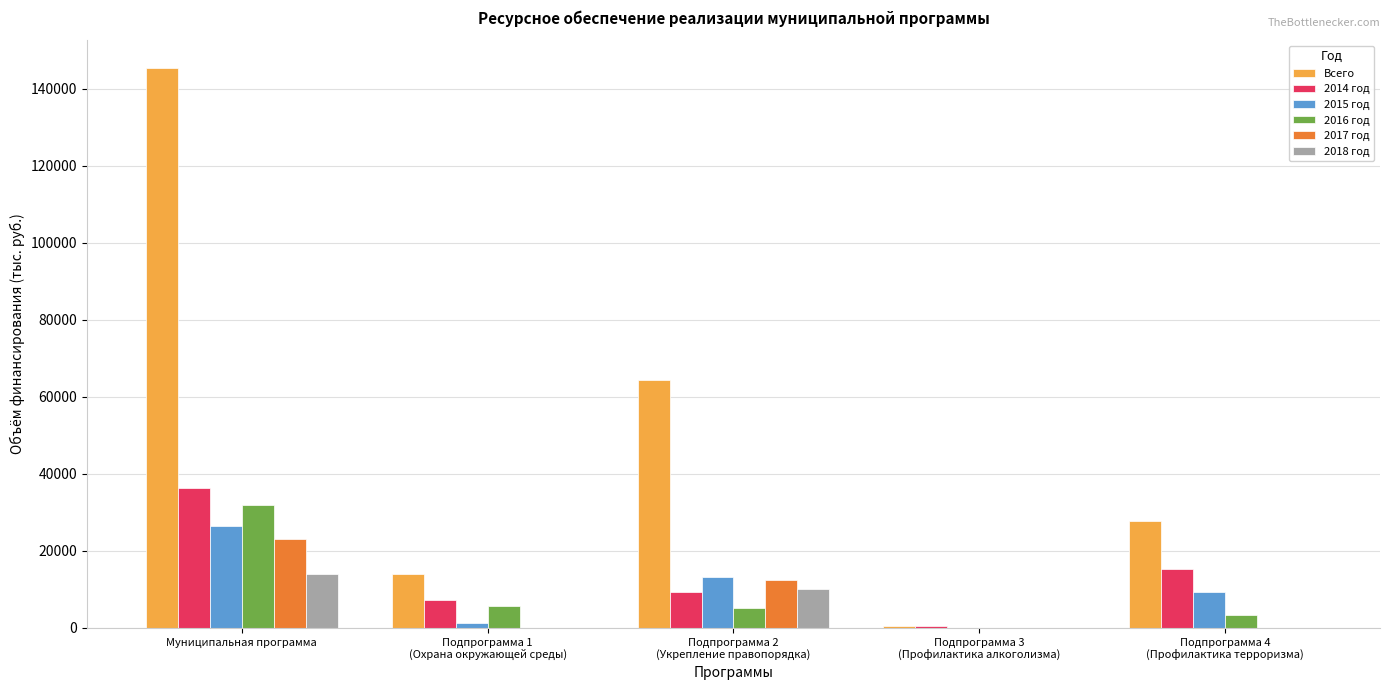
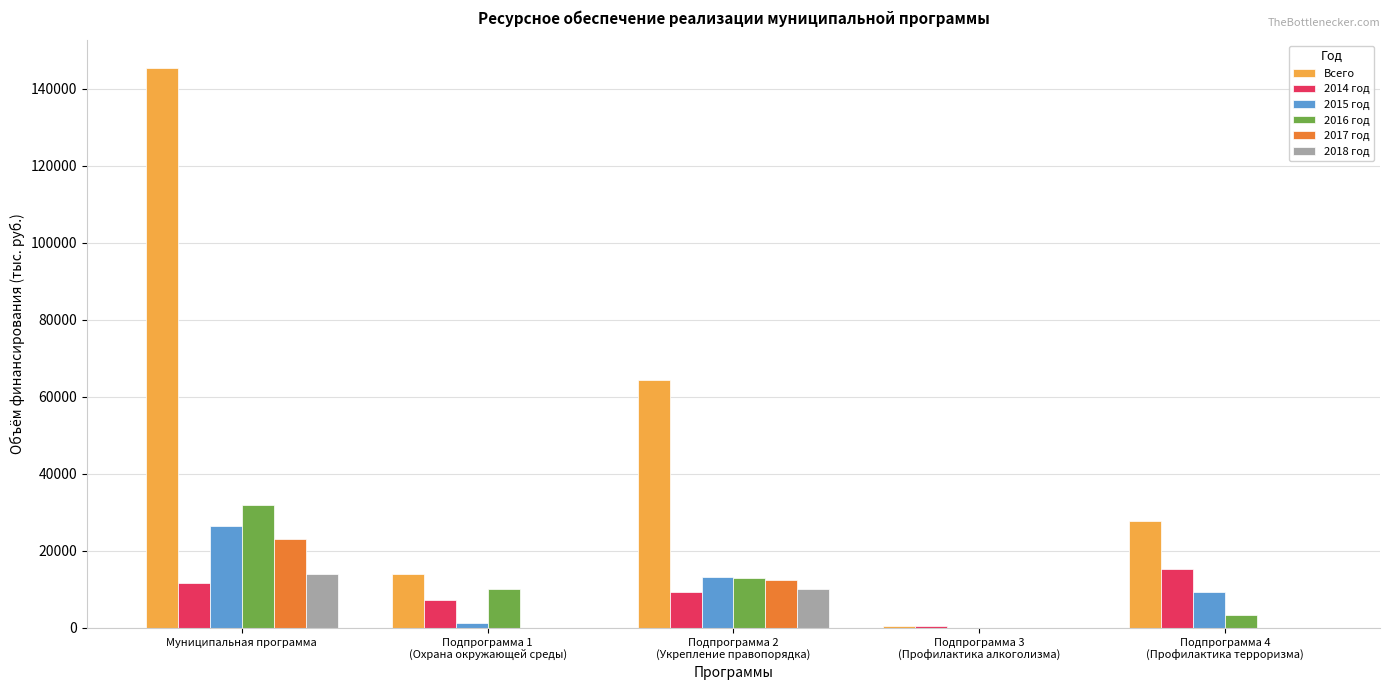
  {
    "2014 год": {
-     "Муниципальная программа": 36000,
+     "Муниципальная программа": 12000,
      "Подпрограмма 1 (Охрана окружающей среды)": 7000,
      "Подпрограмма 2 (Укрепление правопорядка)": 9000,
      "Подпрограмма 4 (Профилактика терроризма)": 15000
    },
    "2015 год": {
      "Муниципальная программа": 27000,
      "Подпрограмма 1 (Охрана окружающей среды)": 1000,
      "Подпрограмма 2 (Укрепление правопорядка)": 13000,
      "Подпрограмма 3 (Профилактика алкоголизма)": 0,
      "Подпрограмма 4 (Профилактика терроризма)": 9000
    },
    "2016 год": {
      "Муниципальная программа": 32000,
-     "Подпрограмма 1 (Охрана окружающей среды)": 6000,
-     "Подпрограмма 2 (Укрепление правопорядка)": 5000,
+     "Подпрограмма 1 (Охрана окружающей среды)": 10000,
+     "Подпрограмма 2 (Укрепление правопорядка)": 13000,
      "Подпрограмма 3 (Профилактика алкоголизма)": 0,
      "Подпрограмма 4 (Профилактика терроризма)": 3000
    },
    "2018 год": {
      "Муниципальная программа": 14000,
      "Подпрограмма 2 (Укрепление правопорядка)": 10000,
      "Подпрограмма 3 (Профилактика алкоголизма)": 0,
      "Подпрограмма 4 (Профилактика терроризма)": 0
    }
  }
